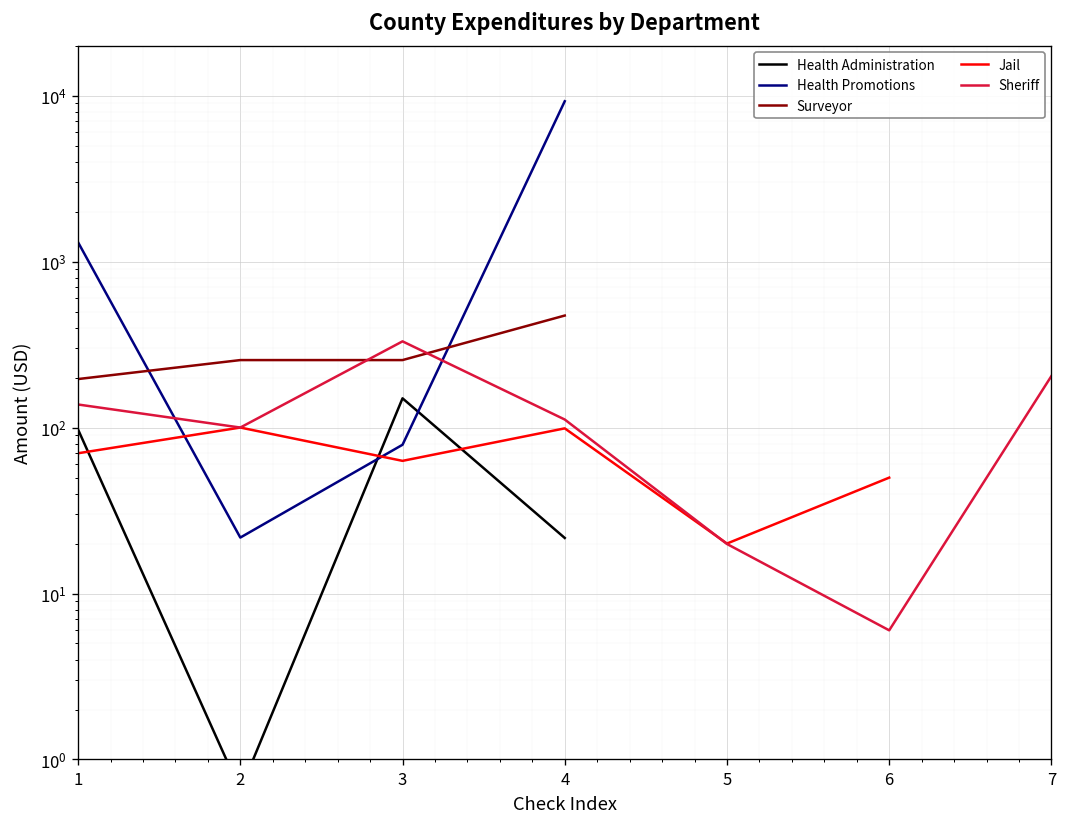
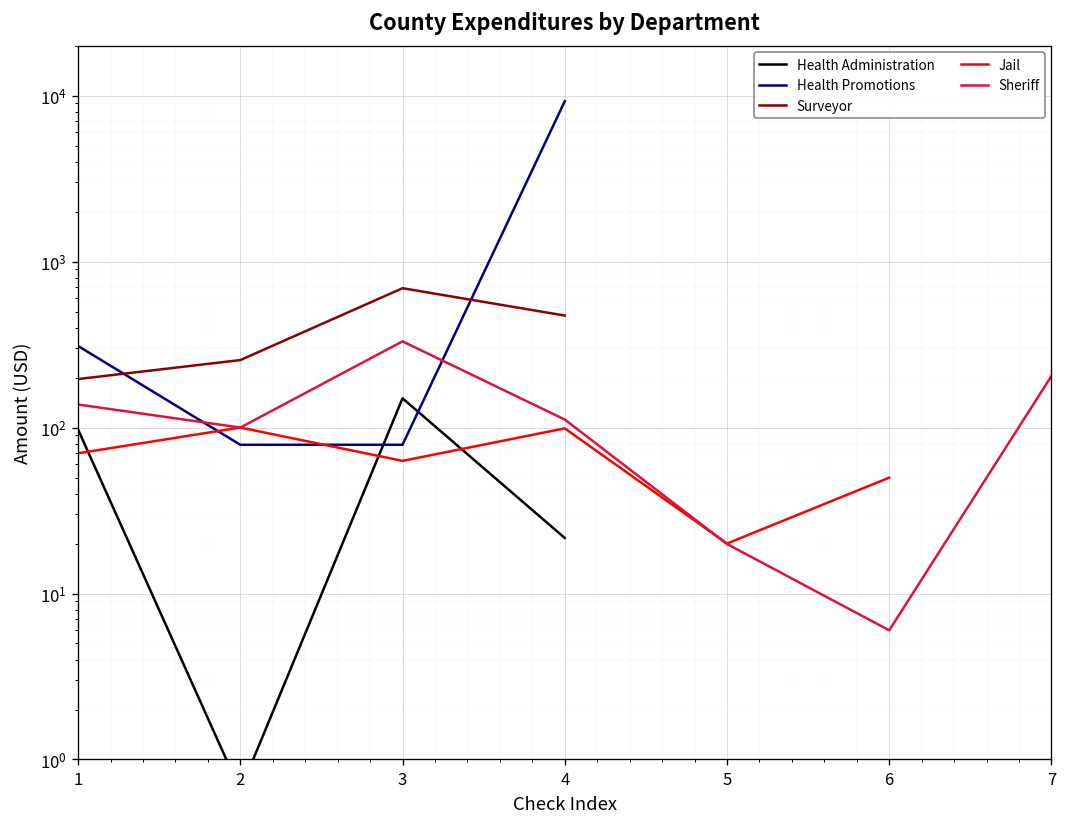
  {
    "Health Administration": {
      "1": 100,
      "3": 150,
      "4": 22
    },
    "Health Promotions": {
-     "1": 1300,
-     "2": 22,
+     "1": 310,
+     "2": 80,
      "3": 80,
      "4": 9000
    },
    "Surveyor": {
      "1": 200,
      "2": 260,
-     "3": 260,
+     "3": 700,
      "4": 470
    },
    "Jail": {
      "1": 70,
      "3": 60,
      "4": 100,
      "6": 50
    },
    "Sheriff": {
      "1": 140,
      "3": 330,
      "4": 110,
      "6": 6,
      "7": 200
    }
  }
